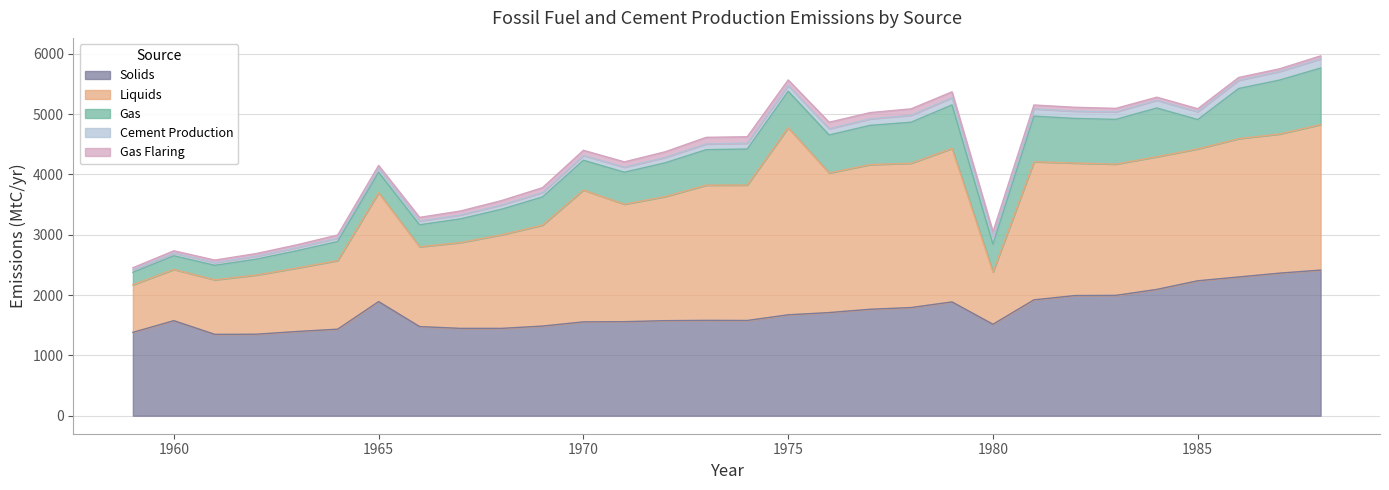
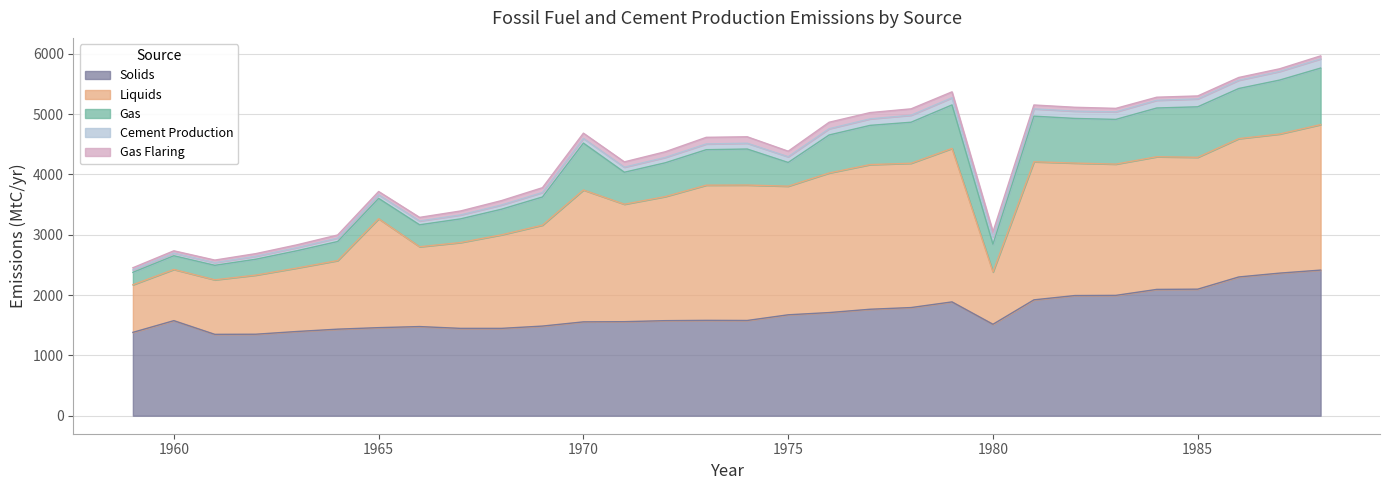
  {
    "Solids": {
      "1960": 1600,
-     "1965": 1900,
+     "1965": 1500,
      "1970": 1600,
      "1975": 1700,
      "1980": 1500,
-     "1985": 2200
+     "1985": 2100
    },
    "Liquids": {
      "1960": 800,
      "1965": 1800,
      "1970": 2200,
-     "1975": 3100,
+     "1975": 2100,
      "1980": 900,
      "1985": 2200
    },
    "Gas": {
      "1960": 200,
      "1965": 300,
-     "1970": 500,
-     "1975": 600,
+     "1970": 800,
+     "1975": 400,
      "1980": 500,
-     "1985": 500
+     "1985": 800
    }
  }
